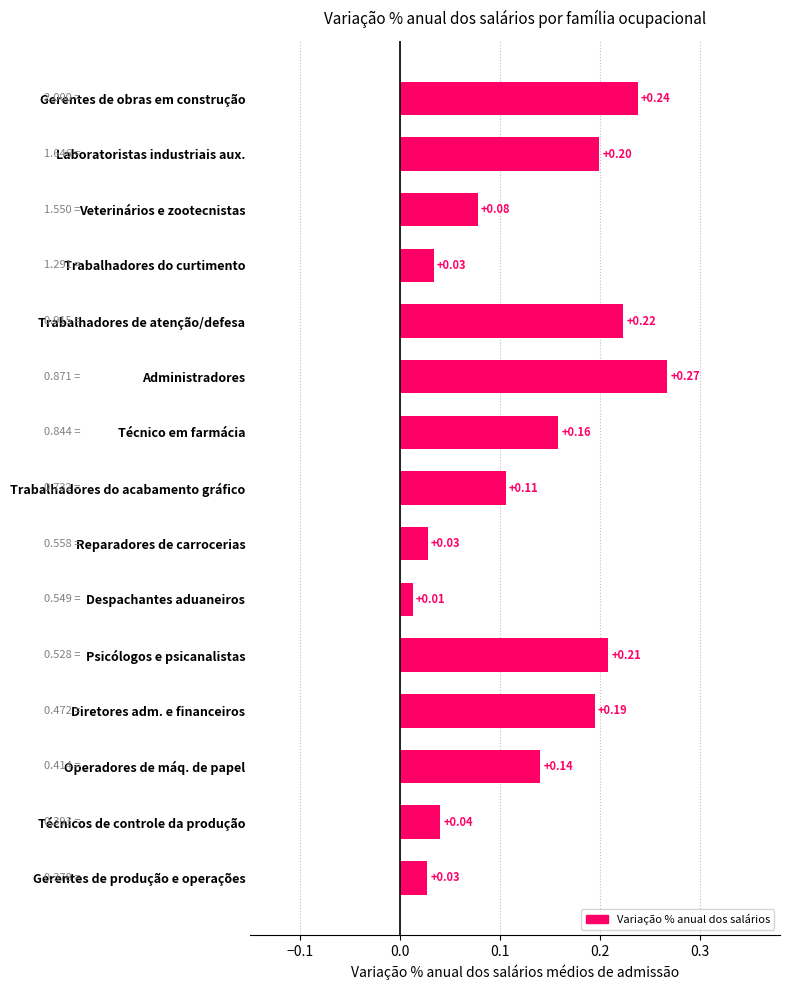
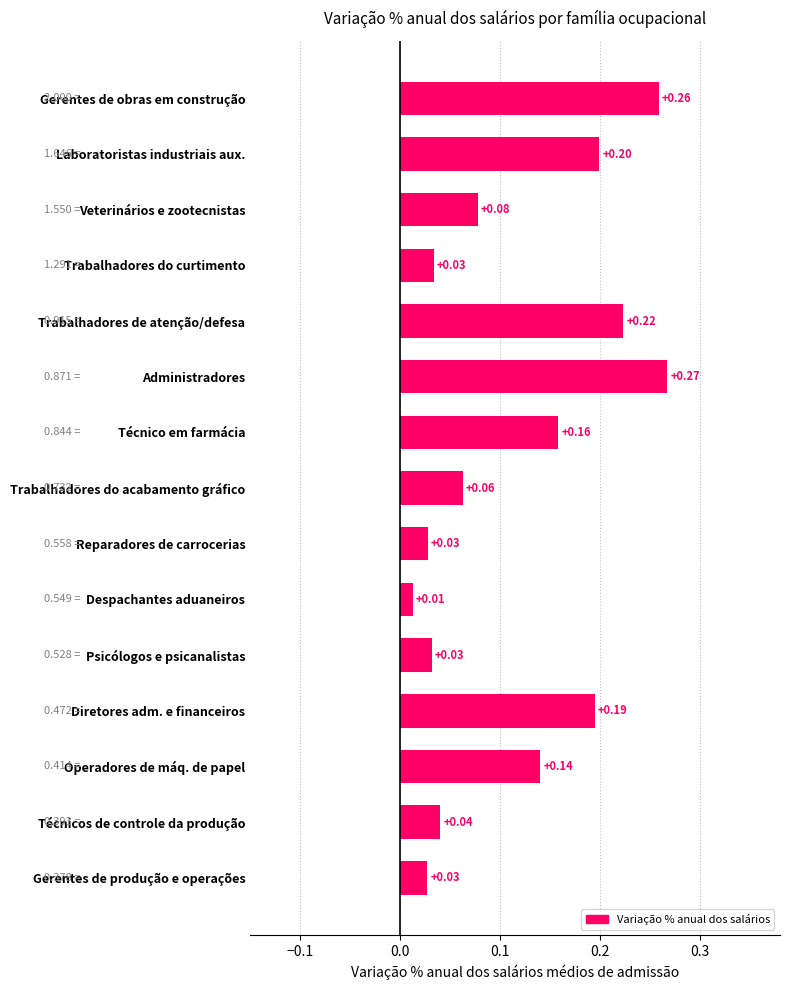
  {
-   "Gerentes de obras em construção": "+0.24",
+   "Gerentes de obras em construção": "+0.26",
    "Laboratoristas industriais aux.": "+0.20",
    "Veterinários e zootecnistas": "+0.08",
    "Trabalhadores do curtimento": "+0.03",
    "Trabalhadores de atenção/defesa": "+0.22",
    "Administradores": "+0.27",
    "Técnico em farmácia": "+0.16",
-   "Trabalhadores do acabamento gráfico": "+0.11",
+   "Trabalhadores do acabamento gráfico": "+0.06",
    "Reparadores de carrocerias": "+0.03",
    "Despachantes aduaneiros": "+0.01",
-   "Psicólogos e psicanalistas": "+0.21",
+   "Psicólogos e psicanalistas": "+0.03",
    "Diretores adm. e financeiros": "+0.19",
    "Operadores de máq. de papel": "+0.14",
    "Técnicos de controle da produção": "+0.04",
    "Gerentes de produção e operações": "+0.03"
  }
